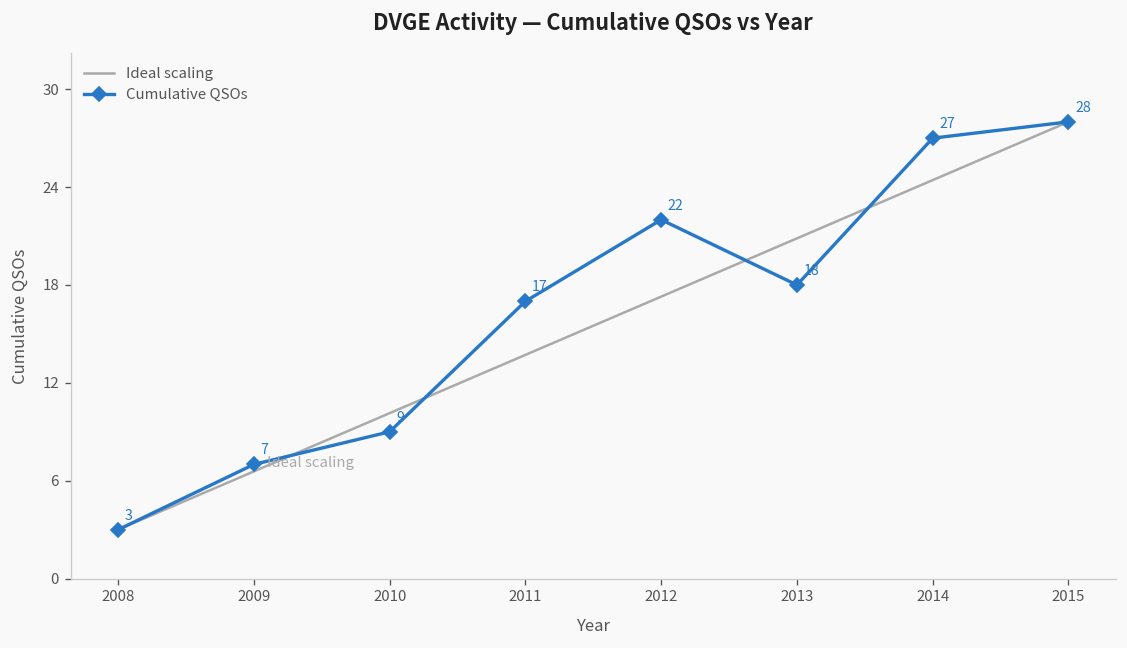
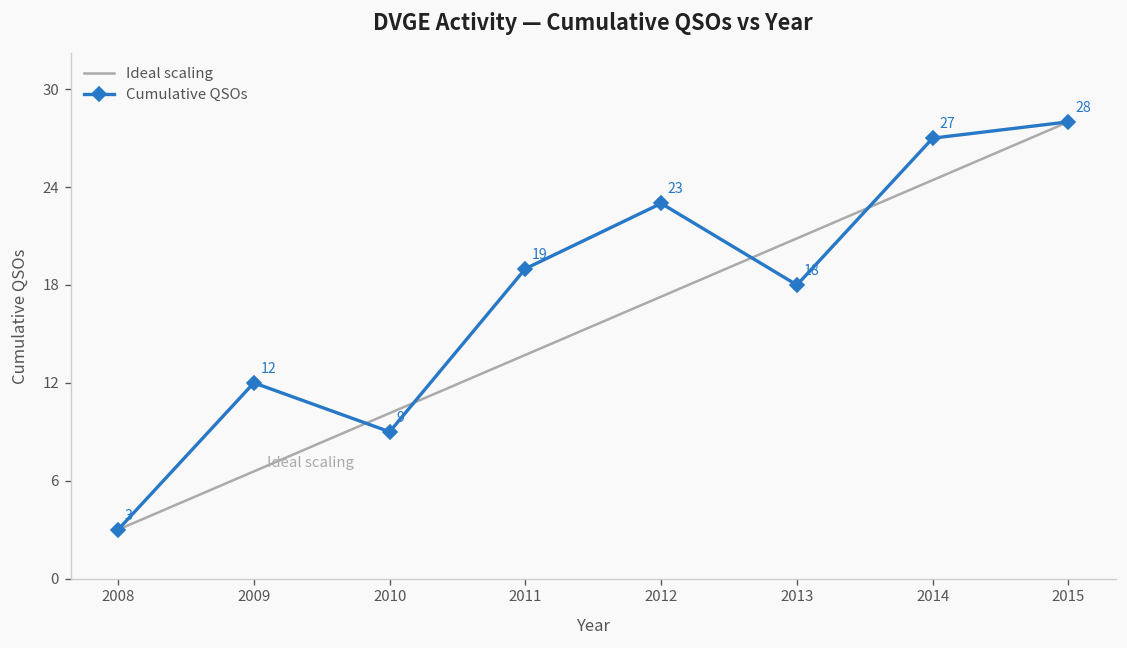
  {
    "Ideal scaling": {
      "2011": 13.7,
      "2012": 17.3,
      "2013": 20.9,
      "2014": 24.4
    },
    "Cumulative QSOs": {
-     "2009": 7,
+     "2009": 12,
      "2010": 9,
-     "2011": 17,
-     "2012": 22,
+     "2011": 19,
+     "2012": 23,
      "2013": 18,
      "2014": 27
    }
  }
